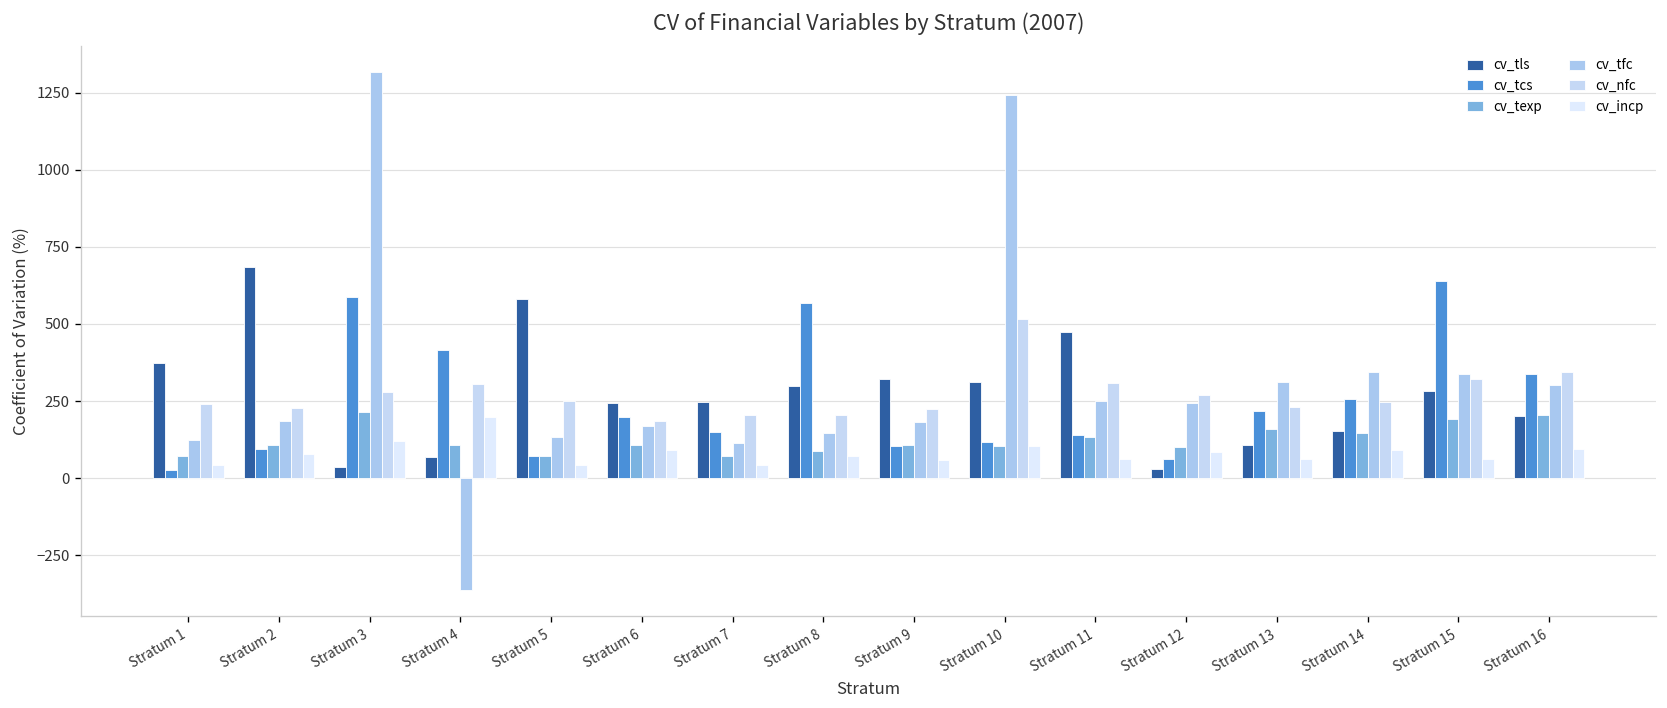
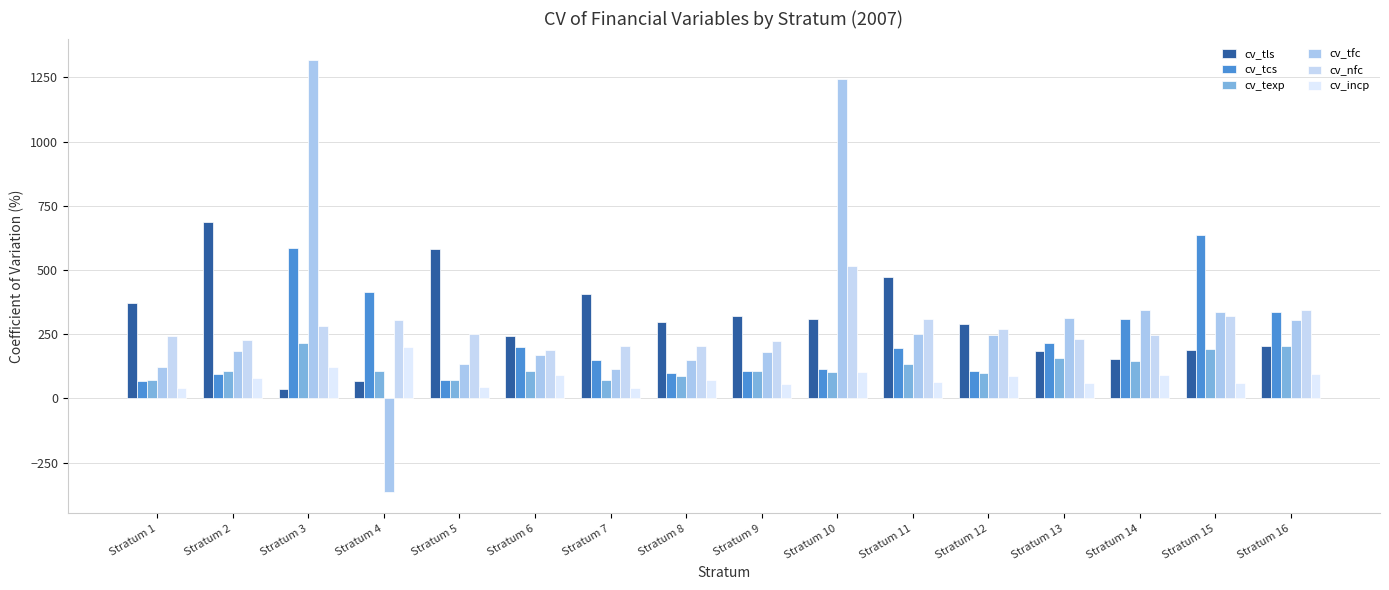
  {
    "cv_tls": {
      "Stratum 1": 370,
      "Stratum 2": 680,
      "Stratum 3": 40,
      "Stratum 4": 70,
      "Stratum 5": 580,
      "Stratum 6": 240,
-     "Stratum 7": 250,
+     "Stratum 7": 410,
      "Stratum 8": 300,
      "Stratum 9": 320,
      "Stratum 10": 310,
      "Stratum 11": 470,
-     "Stratum 12": 30,
-     "Stratum 13": 110,
+     "Stratum 12": 290,
+     "Stratum 13": 190,
      "Stratum 14": 150,
-     "Stratum 15": 280,
+     "Stratum 15": 190,
      "Stratum 16": 200
    },
    "cv_tcs": {
-     "Stratum 1": 30,
+     "Stratum 1": 70,
      "Stratum 2": 90,
      "Stratum 3": 590,
      "Stratum 4": 420,
      "Stratum 5": 70,
      "Stratum 6": 200,
      "Stratum 7": 150,
-     "Stratum 8": 570,
+     "Stratum 8": 100,
      "Stratum 9": 110,
      "Stratum 10": 120,
-     "Stratum 11": 140,
-     "Stratum 12": 60,
+     "Stratum 11": 200,
+     "Stratum 12": 100,
      "Stratum 13": 220,
-     "Stratum 14": 260,
+     "Stratum 14": 310,
      "Stratum 15": 640,
      "Stratum 16": 340
    }
  }
